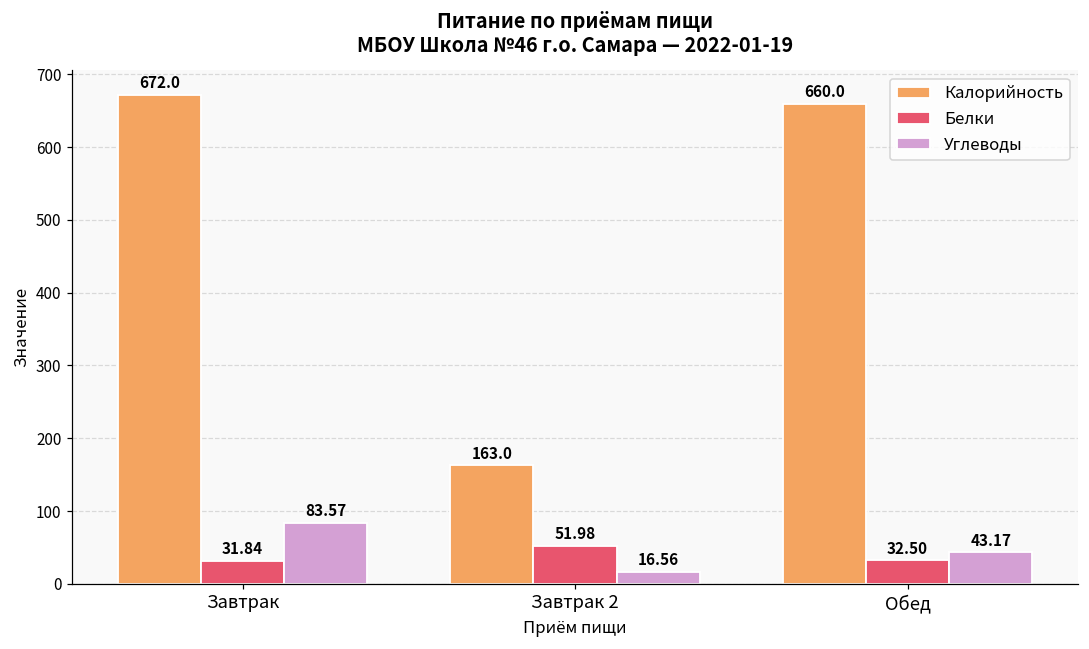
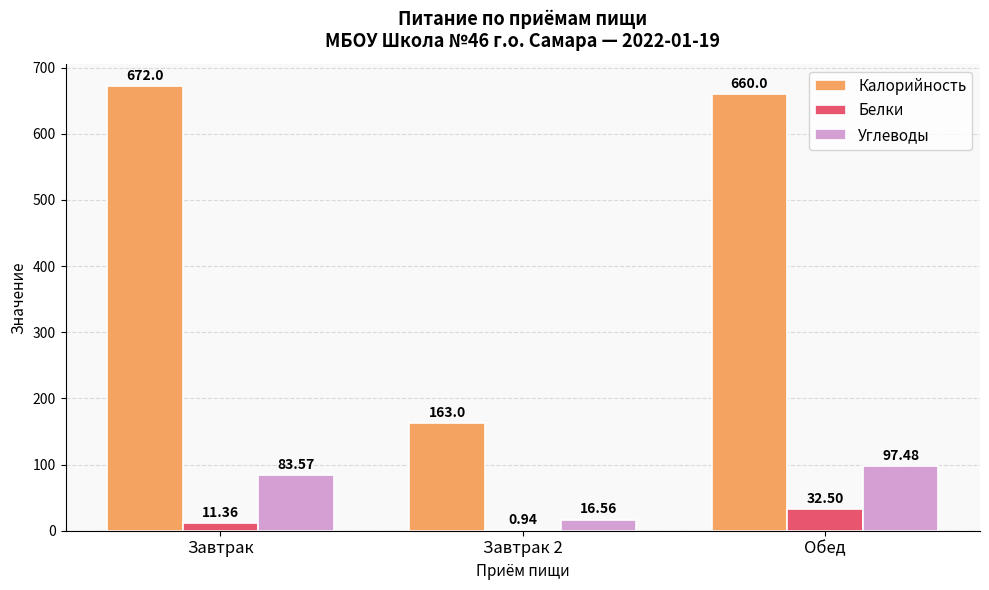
  {
    "Калорийность": {
      "Завтрак": 672.0,
      "Завтрак 2": 163.0,
      "Обед": 660.0
    },
    "Белки": {
-     "Завтрак": 31.84,
-     "Завтрак 2": 51.98,
+     "Завтрак": 11.36,
+     "Завтрак 2": 0.94,
      "Обед": 32.50
    },
    "Углеводы": {
      "Завтрак": 83.57,
      "Завтрак 2": 16.56,
-     "Обед": 43.17
+     "Обед": 97.48
    }
  }
